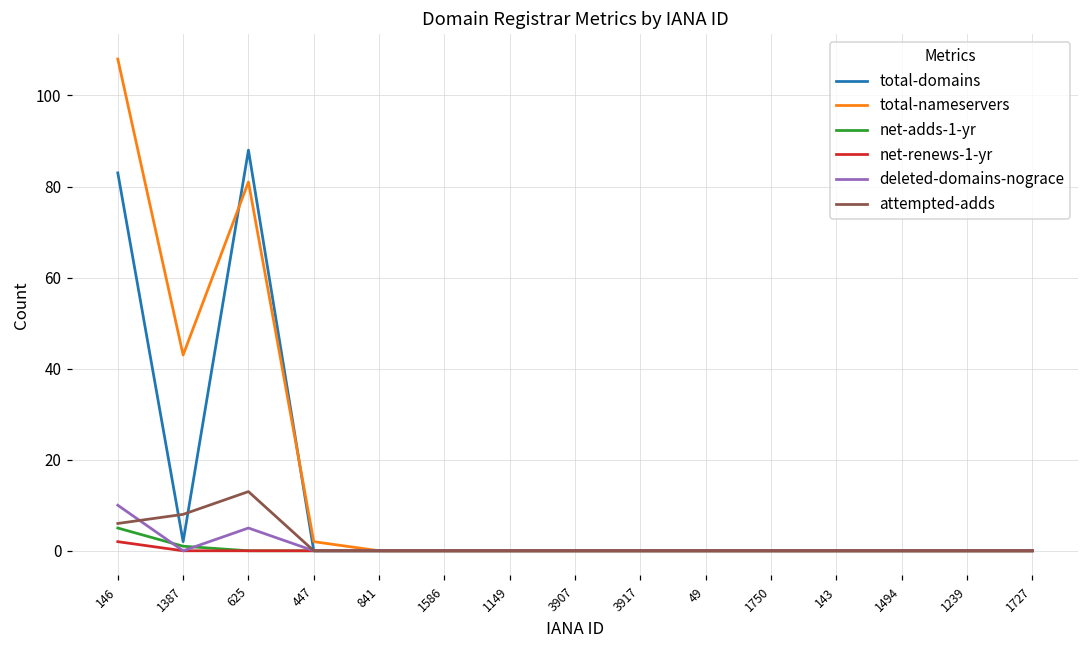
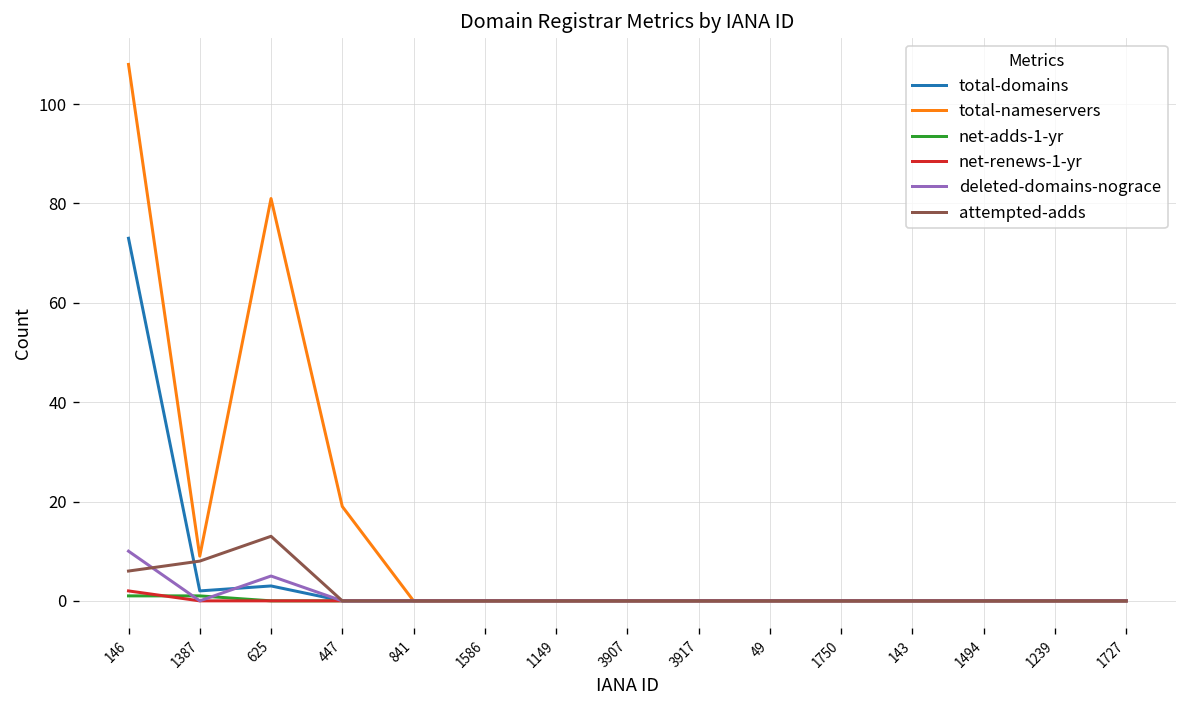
  {
    "total-domains": {
-     "146": 83,
+     "146": 73,
      "1387": 2,
-     "625": 88
+     "625": 3
    },
    "total-nameservers": {
      "146": 108,
-     "1387": 43,
+     "1387": 9,
      "625": 81,
-     "447": 2
+     "447": 19
    },
    "net-adds-1-yr": {
-     "146": 5,
+     "146": 1,
      "1387": 1
    },
    "net-renews-1-yr": {
      "146": 2
    },
    "deleted-domains-nograce": {
      "146": 10,
      "625": 5
    },
    "attempted-adds": {
      "146": 6,
      "1387": 8,
      "625": 13
    }
  }
